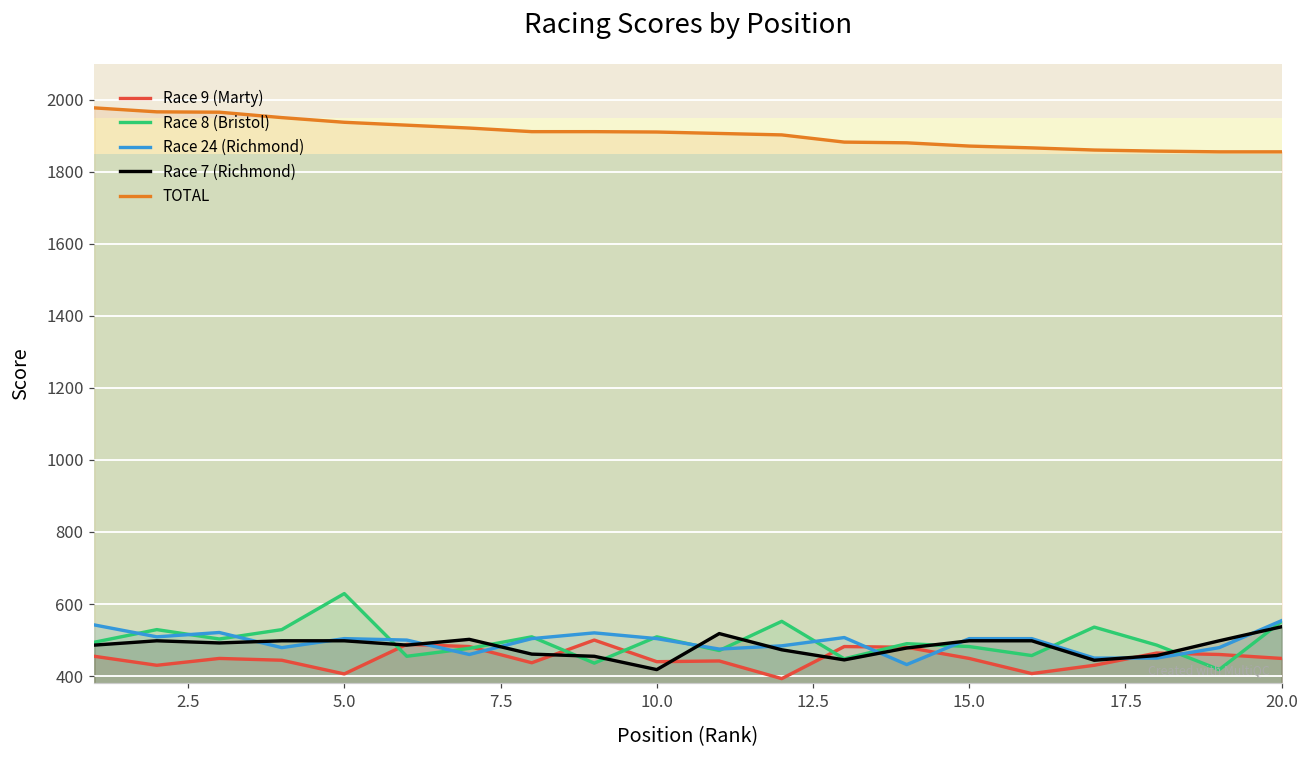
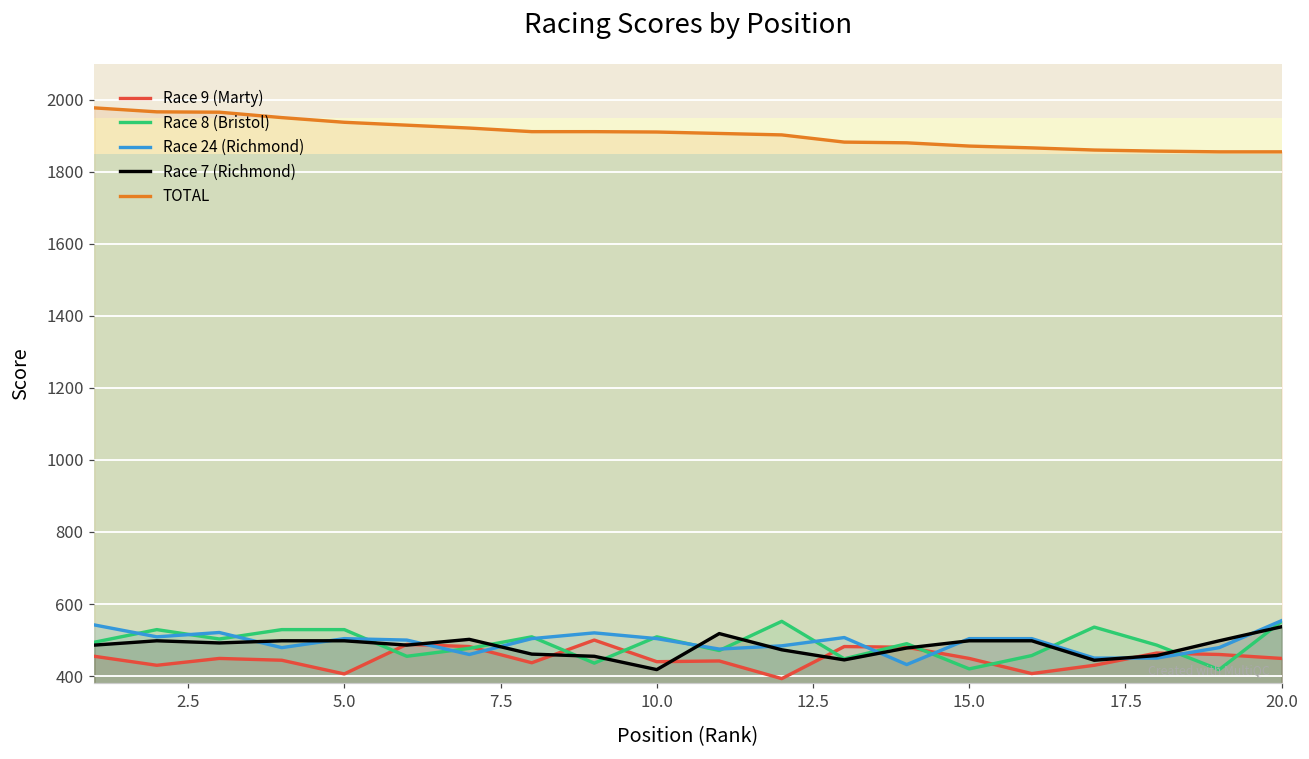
  {
    "Race 8 (Bristol)": {
-     "5.0": 630,
-     "15.0": 480
+     "5.0": 530,
+     "15.0": 420
    },
    "Race 7 (Richmond)": {
      "10.0": 420,
      "20.0": 540
    }
  }
